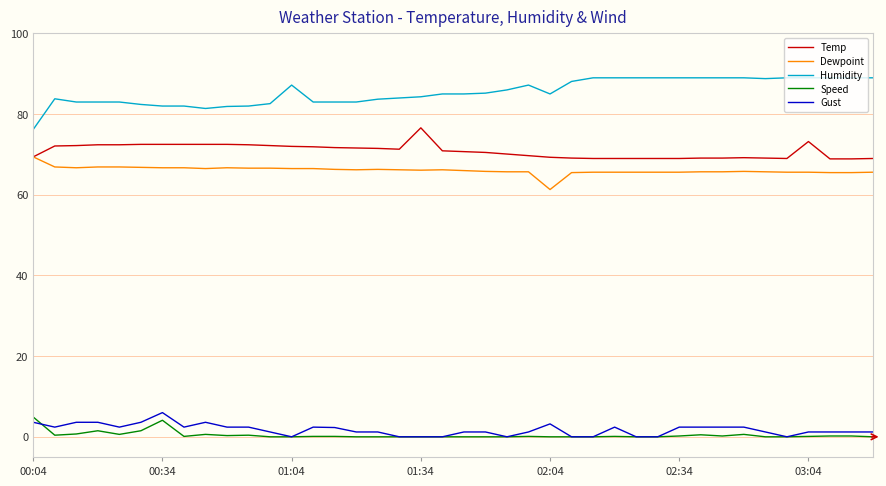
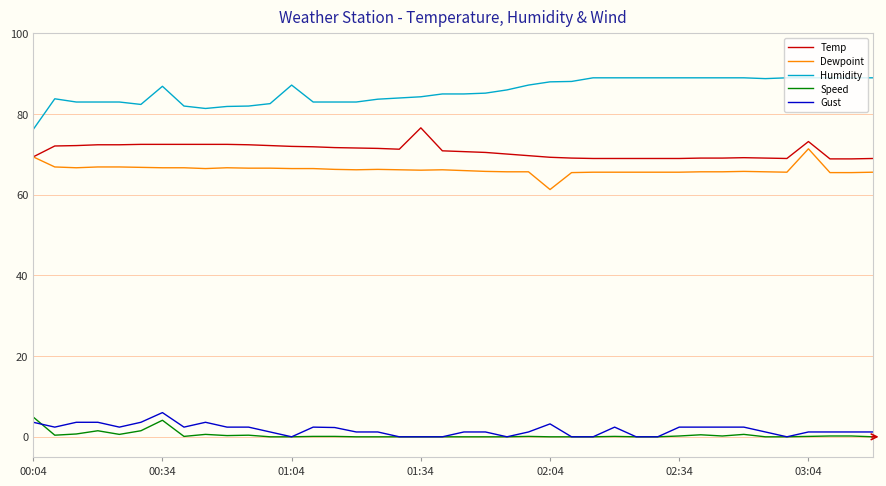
  {
    "Temp": {
      "00:34": 73,
      "01:04": 72,
      "01:34": 77,
      "02:04": 69,
      "02:34": 69,
      "03:04": 73
    },
    "Dewpoint": {
      "00:34": 67,
      "01:04": 67,
      "01:34": 66,
      "02:04": 61,
      "02:34": 66,
-     "03:04": 66
+     "03:04": 71
    },
    "Humidity": {
      "00:04": 76,
-     "00:34": 82,
+     "00:34": 87,
      "01:04": 87,
      "01:34": 84,
-     "02:04": 85,
+     "02:04": 88,
      "02:34": 89
    },
    "Speed": {
      "00:04": 5,
      "00:34": 4,
      "02:04": 0,
      "02:34": 0,
      "03:04": 0
    },
    "Gust": {
      "00:04": 4,
      "00:34": 6,
      "02:04": 3,
      "02:34": 2,
      "03:04": 1
    }
  }
